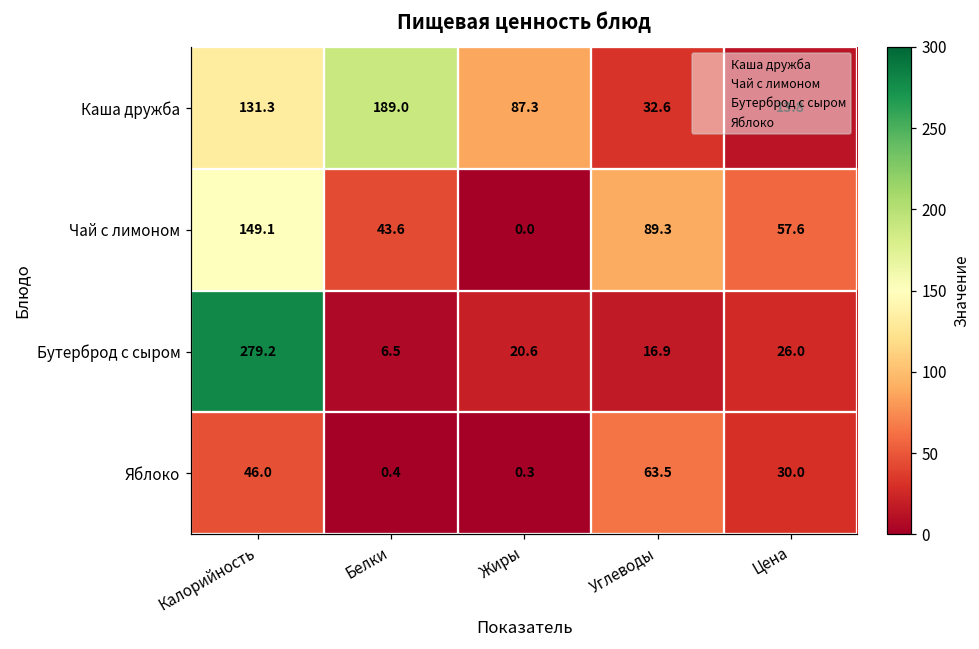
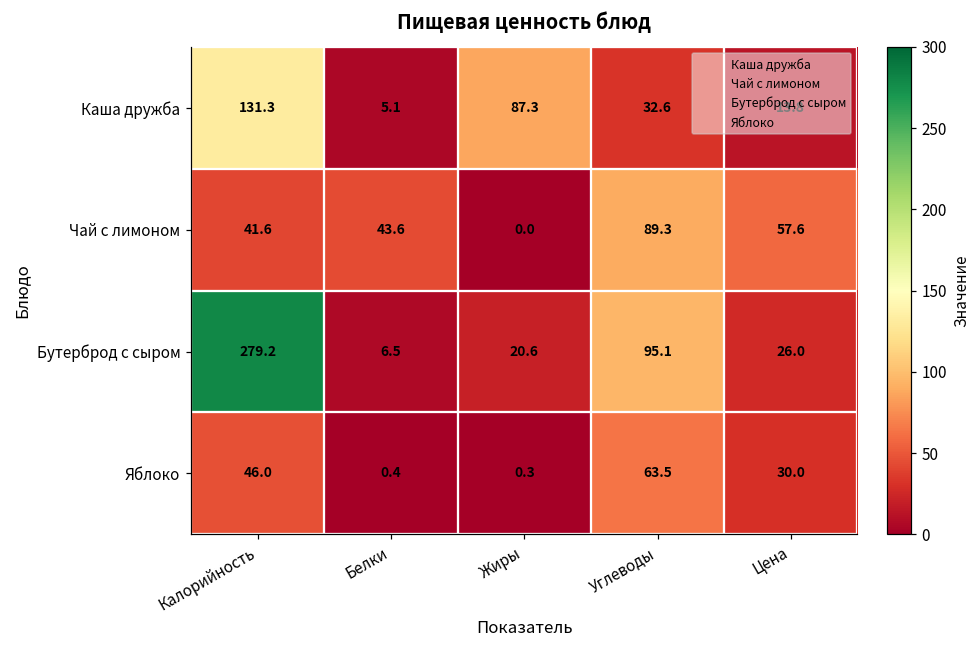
  {
    "Каша дружба": {
      "Калорийность": 131.3,
-     "Белки": 189.0,
+     "Белки": 5.1,
      "Жиры": 87.3,
      "Углеводы": 32.6
    },
    "Чай с лимоном": {
-     "Калорийность": 149.1,
+     "Калорийность": 41.6,
      "Белки": 43.6,
      "Жиры": 0.0,
      "Углеводы": 89.3,
      "Цена": 57.6
    },
    "Бутерброд с сыром": {
      "Калорийность": 279.2,
      "Белки": 6.5,
      "Жиры": 20.6,
-     "Углеводы": 16.9,
+     "Углеводы": 95.1,
      "Цена": 26.0
    },
    "Яблоко": {
      "Калорийность": 46.0,
      "Белки": 0.4,
      "Жиры": 0.3,
      "Углеводы": 63.5,
      "Цена": 30.0
    }
  }
